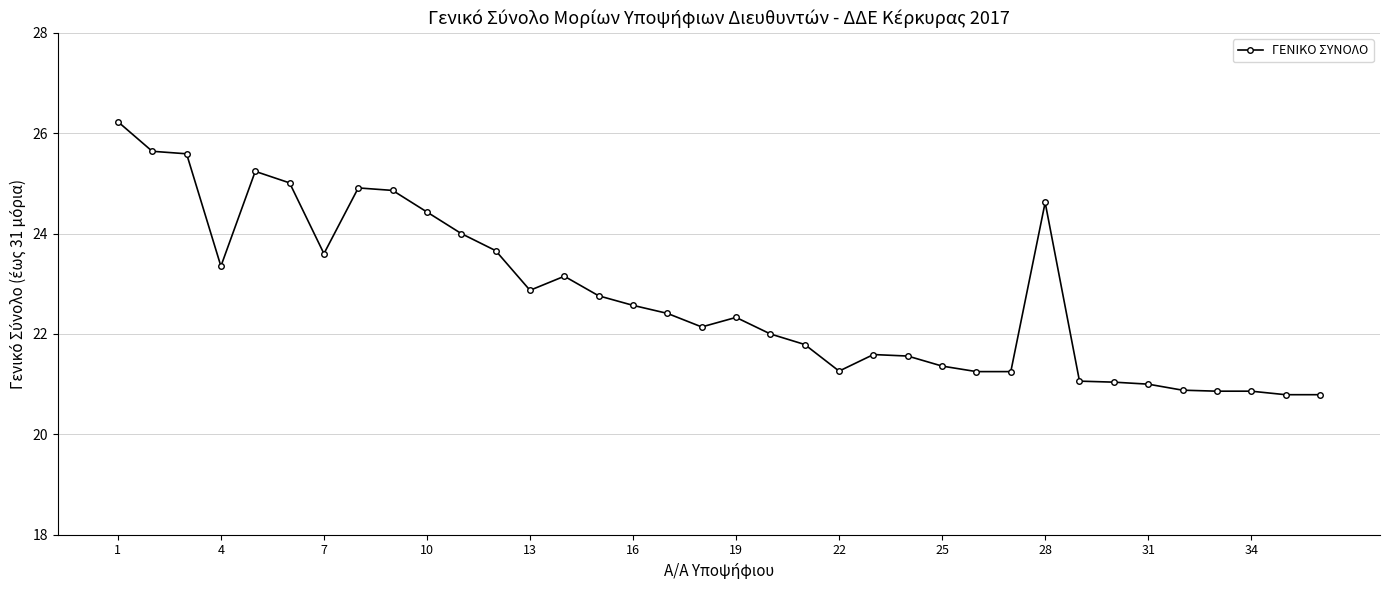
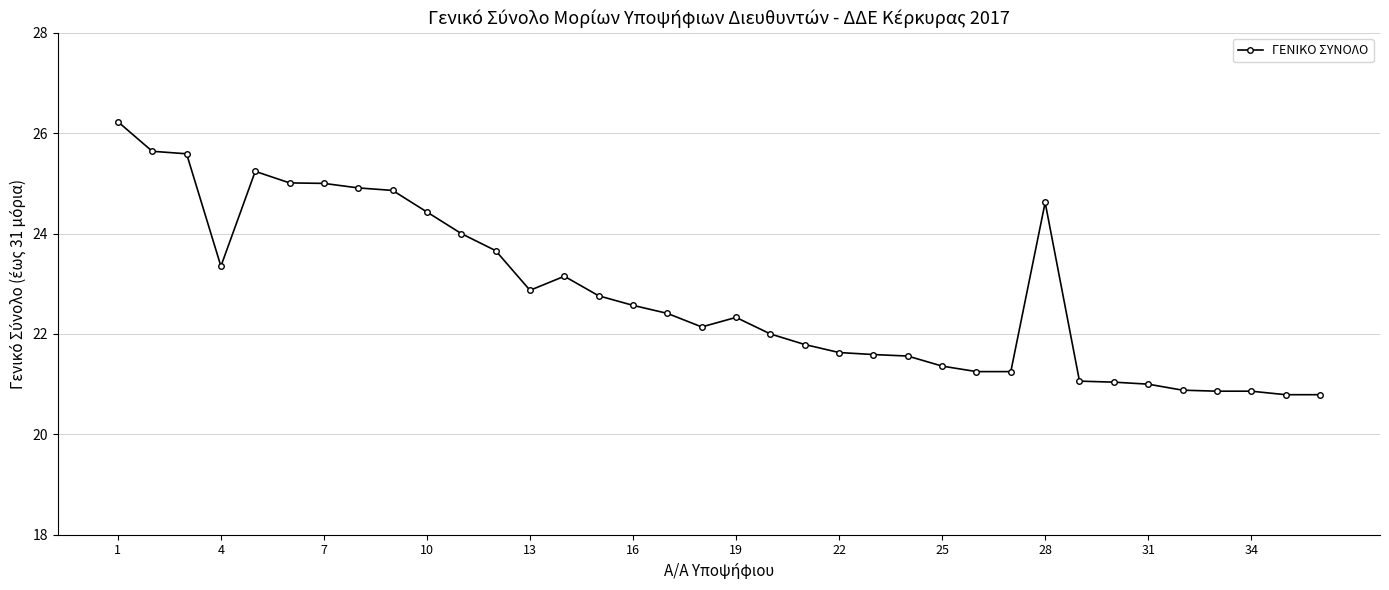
  {
    "1": 26.2,
    "4": 23.4,
-   "7": 23.6,
+   "7": 25.0,
    "10": 24.4,
    "13": 22.9,
    "16": 22.6,
    "19": 22.3,
-   "22": 21.3,
+   "22": 21.6,
    "25": 21.4,
    "28": 24.6,
    "31": 21.0,
    "34": 20.9
  }
